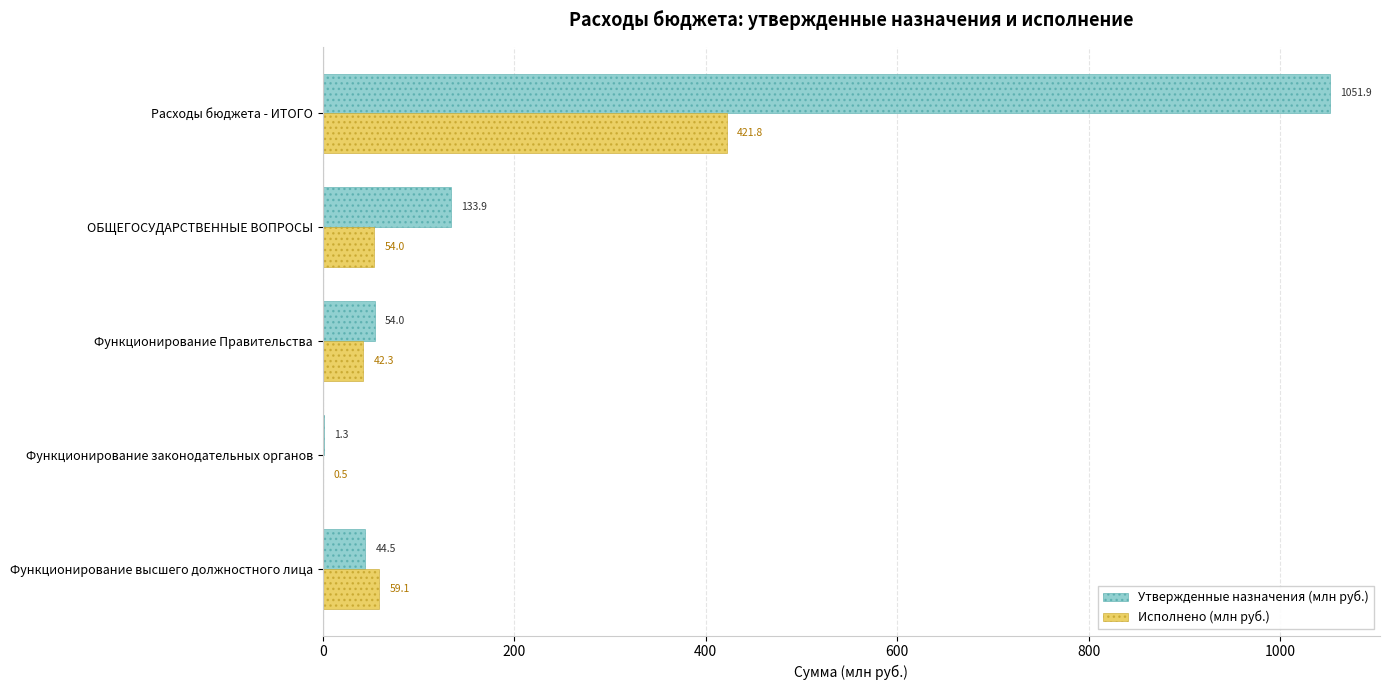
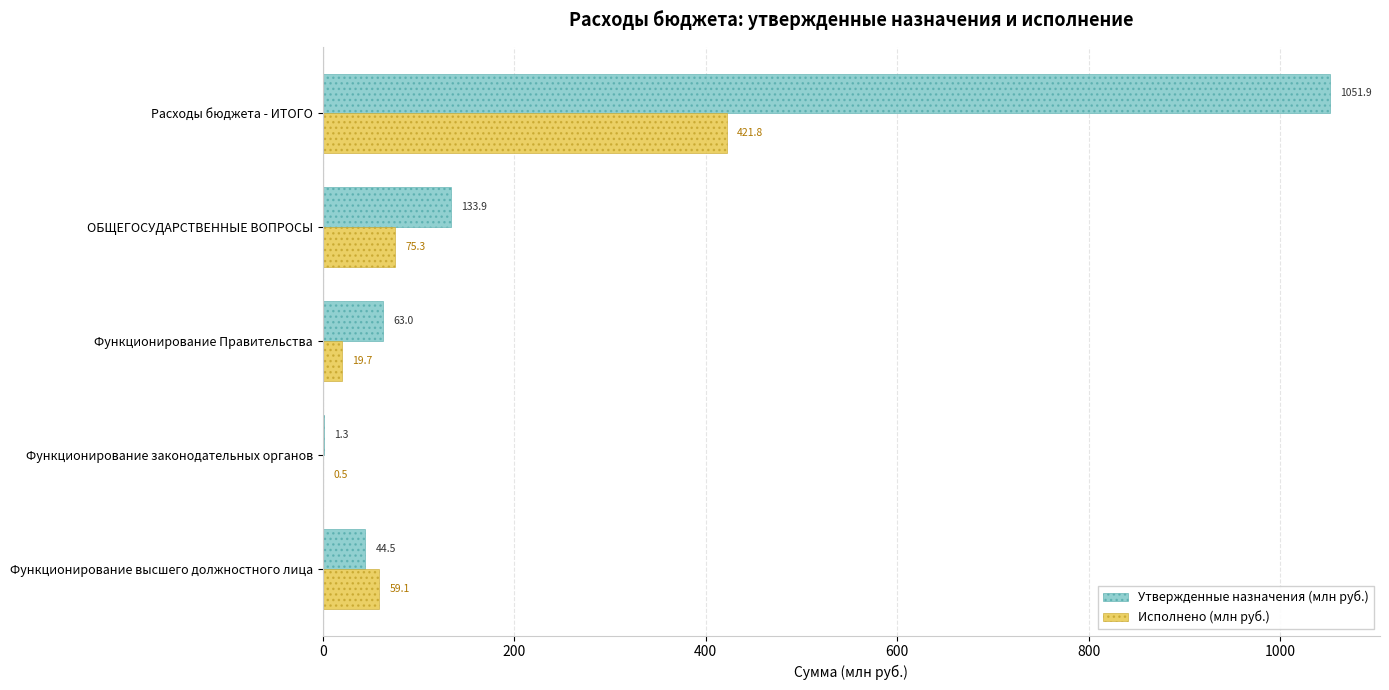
  {
    "Утвержденные назначения (млн руб.)": {
      "Расходы бюджета - ИТОГО": 1051.9,
      "ОБЩЕГОСУДАРСТВЕННЫЕ ВОПРОСЫ": 133.9,
-     "Функционирование Правительства": 54.0,
+     "Функционирование Правительства": 63.0,
      "Функционирование законодательных органов": 1.3,
      "Функционирование высшего должностного лица": 44.5
    },
    "Исполнено (млн руб.)": {
      "Расходы бюджета - ИТОГО": 421.8,
-     "ОБЩЕГОСУДАРСТВЕННЫЕ ВОПРОСЫ": 54.0,
-     "Функционирование Правительства": 42.3,
+     "ОБЩЕГОСУДАРСТВЕННЫЕ ВОПРОСЫ": 75.3,
+     "Функционирование Правительства": 19.7,
      "Функционирование законодательных органов": 0.5,
      "Функционирование высшего должностного лица": 59.1
    }
  }
